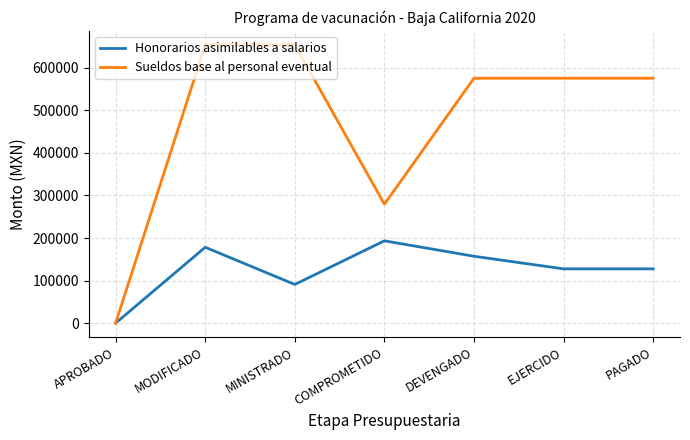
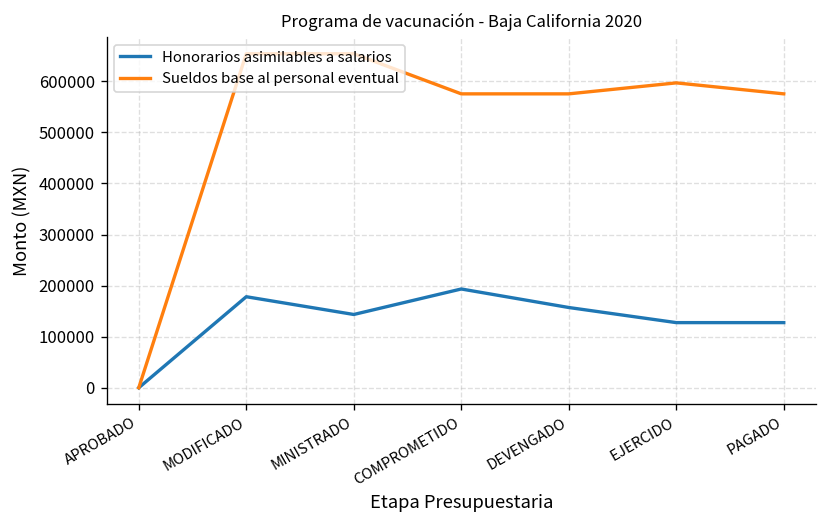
  {
    "Honorarios asimilables a salarios": {
      "MODIFICADO": 180000,
-     "MINISTRADO": 90000,
+     "MINISTRADO": 140000,
      "COMPROMETIDO": 190000,
      "DEVENGADO": 160000,
      "EJERCIDO": 130000,
      "PAGADO": 130000
    },
    "Sueldos base al personal eventual": {
-     "COMPROMETIDO": 280000,
+     "COMPROMETIDO": 580000,
      "DEVENGADO": 580000,
-     "EJERCIDO": 580000,
+     "EJERCIDO": 600000,
      "PAGADO": 580000
    }
  }
